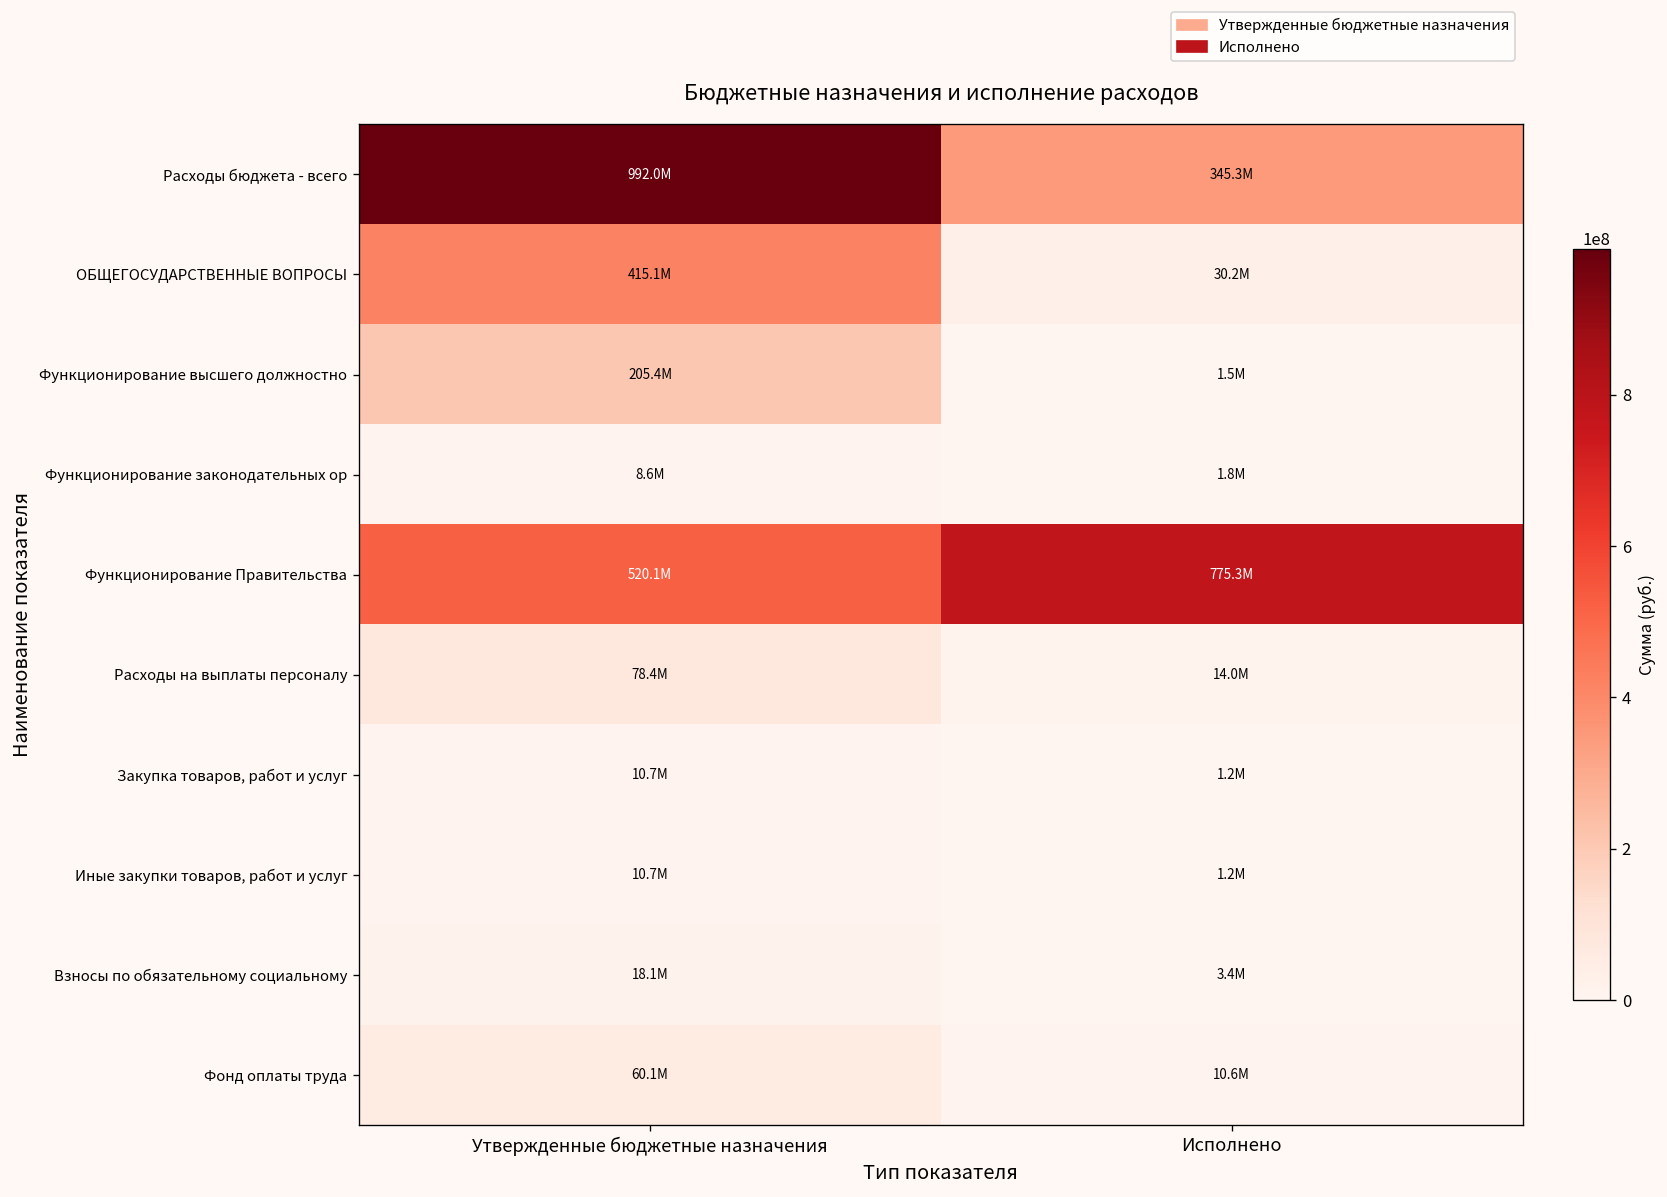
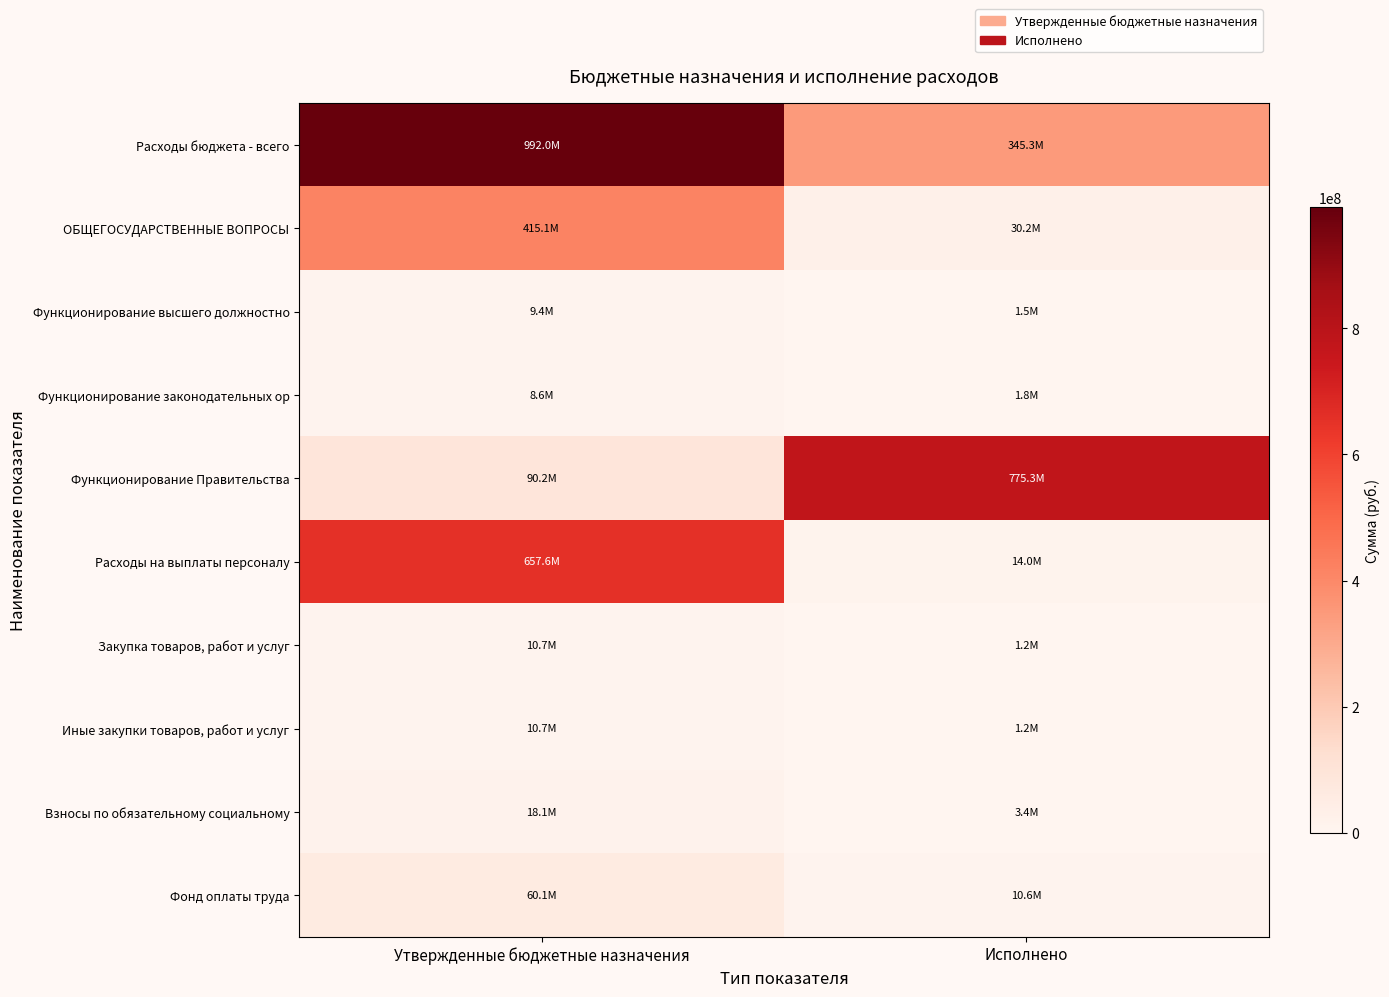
  {
    "Расходы бюджета - всего": {
      "Утвержденные бюджетные назначения": "992.0M",
      "Исполнено": "345.3M"
    },
    "ОБЩЕГОСУДАРСТВЕННЫЕ ВОПРОСЫ": {
      "Утвержденные бюджетные назначения": "415.1M",
      "Исполнено": "30.2M"
    },
    "Функционирование высшего должностно": {
-     "Утвержденные бюджетные назначения": "205.4M",
+     "Утвержденные бюджетные назначения": "9.4M",
      "Исполнено": "1.5M"
    },
    "Функционирование законодательных ор": {
      "Утвержденные бюджетные назначения": "8.6M",
      "Исполнено": "1.8M"
    },
    "Функционирование Правительства": {
-     "Утвержденные бюджетные назначения": "520.1M",
+     "Утвержденные бюджетные назначения": "90.2M",
      "Исполнено": "775.3M"
    },
    "Расходы на выплаты персоналу": {
-     "Утвержденные бюджетные назначения": "78.4M",
+     "Утвержденные бюджетные назначения": "657.6M",
      "Исполнено": "14.0M"
    },
    "Закупка товаров, работ и услуг": {
      "Утвержденные бюджетные назначения": "10.7M",
      "Исполнено": "1.2M"
    },
    "Иные закупки товаров, работ и услуг": {
      "Утвержденные бюджетные назначения": "10.7M",
      "Исполнено": "1.2M"
    },
    "Взносы по обязательному социальному": {
      "Утвержденные бюджетные назначения": "18.1M",
      "Исполнено": "3.4M"
    },
    "Фонд оплаты труда": {
      "Утвержденные бюджетные назначения": "60.1M",
      "Исполнено": "10.6M"
    }
  }
